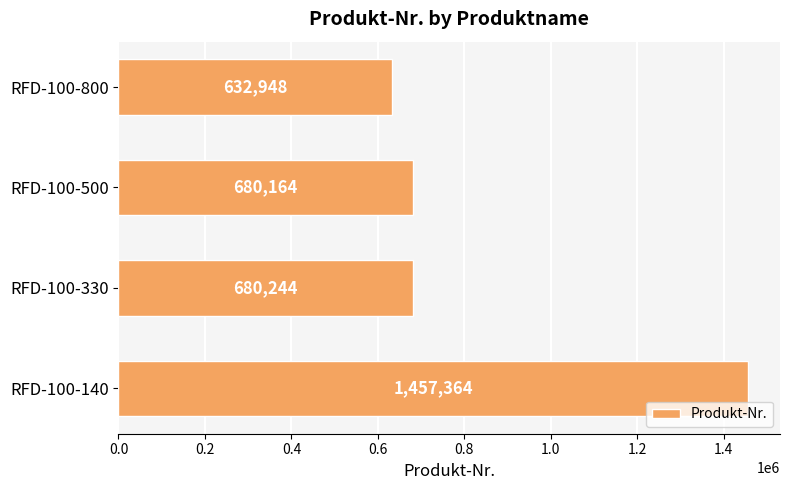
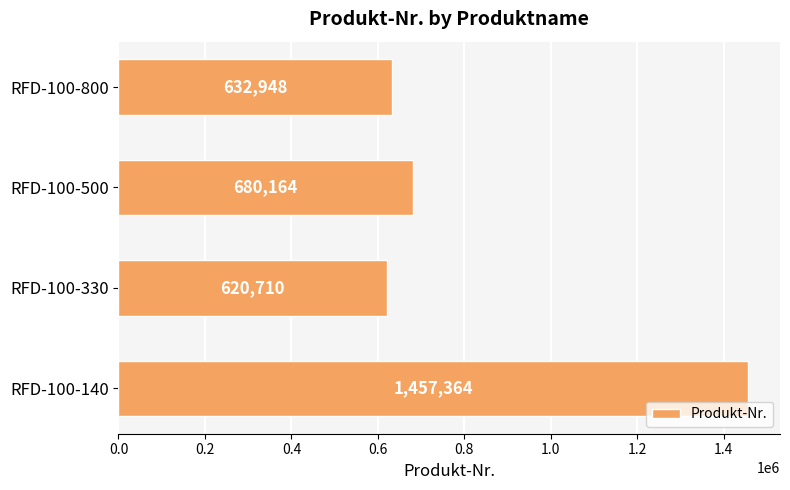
  {
    "RFD-100-800": "632,948",
    "RFD-100-500": "680,164",
-   "RFD-100-330": "680,244",
+   "RFD-100-330": "620,710",
    "RFD-100-140": "1,457,364"
  }
